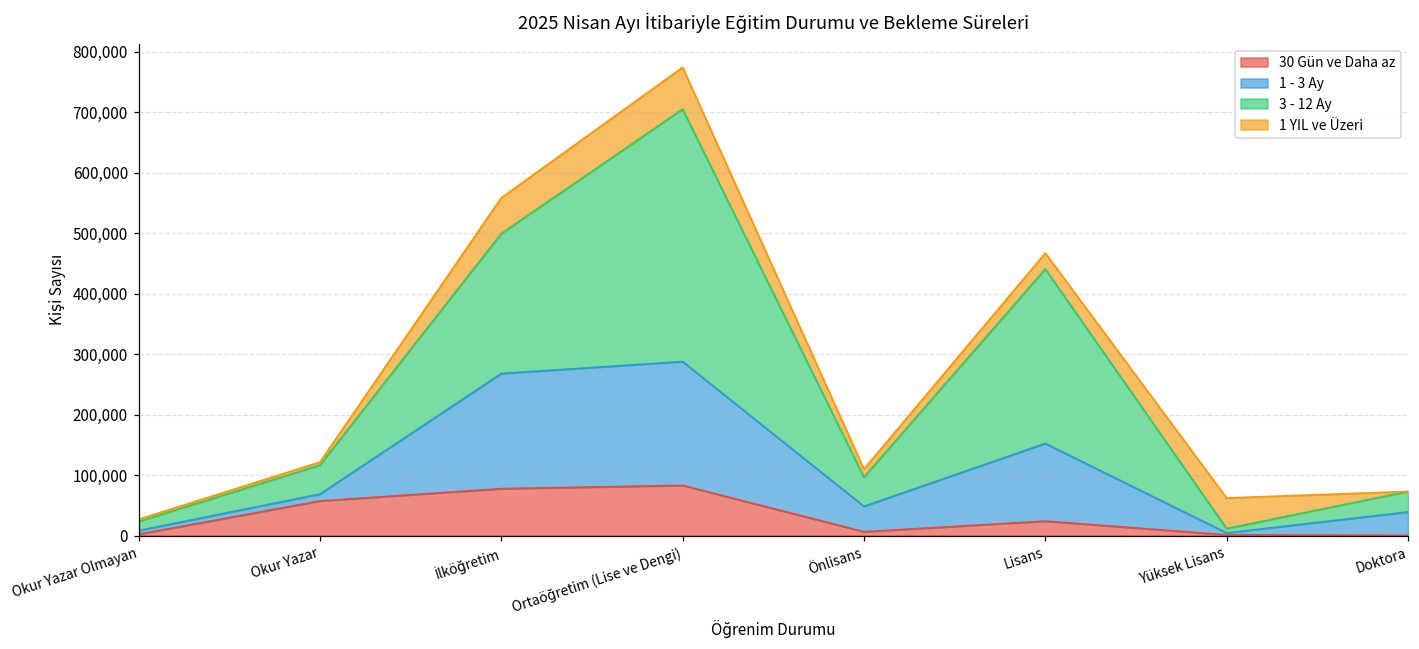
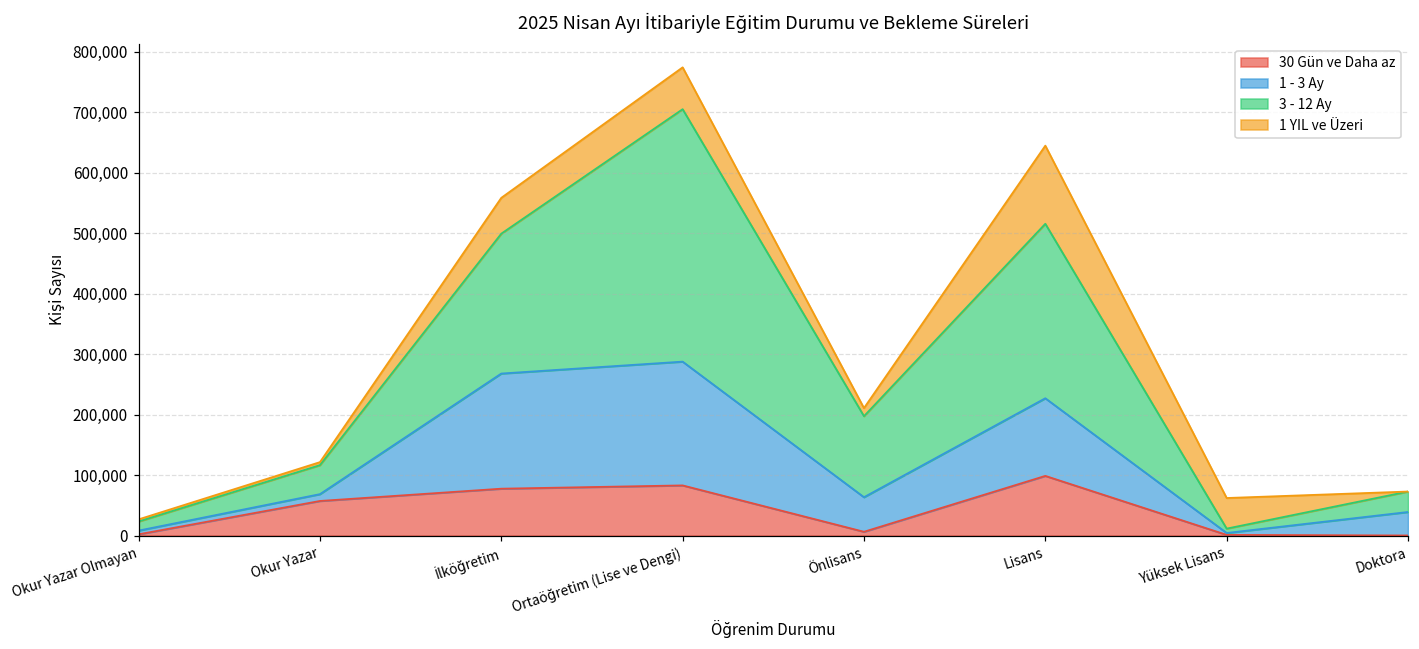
  {
    "30 Gün ve Daha az": {
      "Okur Yazar Olmayan": "0",
      "Okur Yazar": "60,000",
      "İlköğretim": "80,000",
      "Ortaöğretim (Lise ve Dengi)": "80,000",
      "Önlisans": "10,000",
-     "Lisans": "20,000",
+     "Lisans": "100,000",
      "Doktora": "0"
    },
    "1 - 3 Ay": {
      "Okur Yazar Olmayan": "10,000",
      "Okur Yazar": "10,000",
      "İlköğretim": "190,000",
      "Ortaöğretim (Lise ve Dengi)": "200,000",
-     "Önlisans": "40,000",
+     "Önlisans": "60,000",
      "Lisans": "130,000",
      "Doktora": "40,000"
    },
    "3 - 12 Ay": {
      "Okur Yazar": "50,000",
      "İlköğretim": "230,000",
      "Ortaöğretim (Lise ve Dengi)": "420,000",
-     "Önlisans": "50,000",
+     "Önlisans": "130,000",
      "Lisans": "290,000",
      "Yüksek Lisans": "10,000"
    },
    "1 YIL ve Üzeri": {
      "Okur Yazar": "0",
      "İlköğretim": "60,000",
      "Ortaöğretim (Lise ve Dengi)": "70,000",
      "Önlisans": "10,000",
-     "Lisans": "30,000",
+     "Lisans": "130,000",
      "Yüksek Lisans": "50,000"
    }
  }
